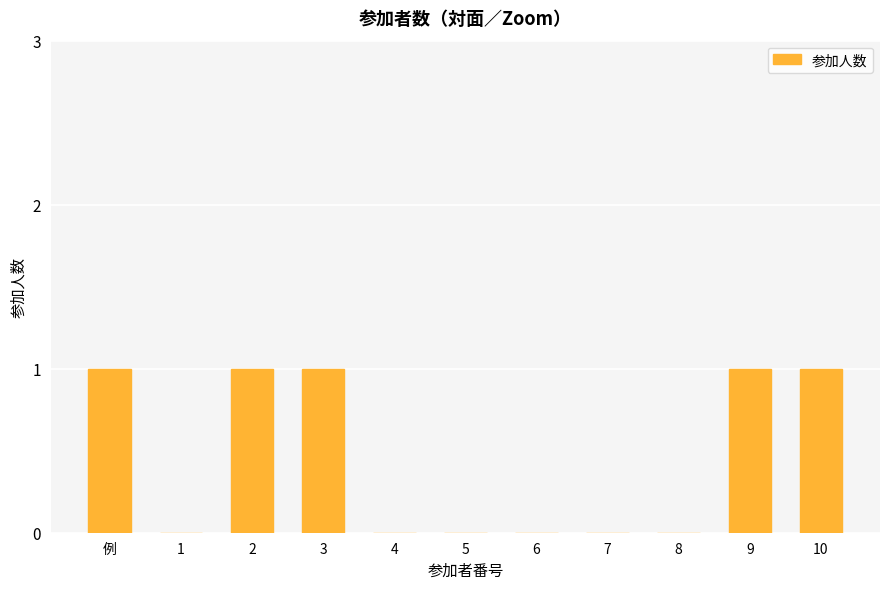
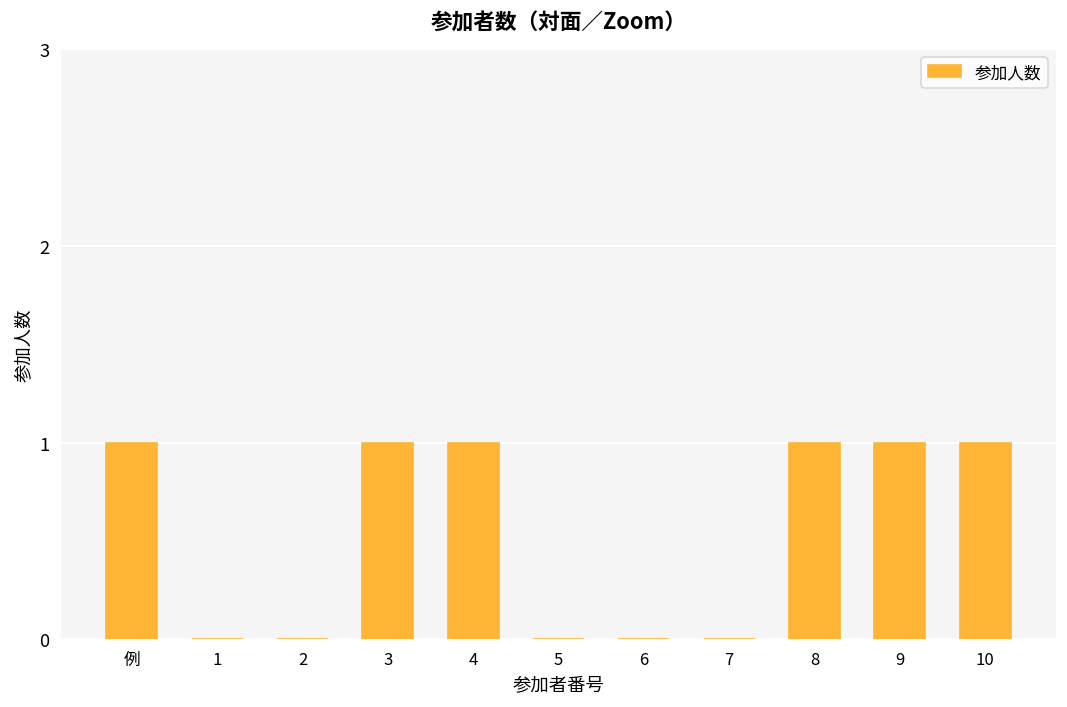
  {
    "例": 1,
    "1": 0,
-   "2": 1,
+   "2": 0,
    "3": 1,
-   "4": 0,
+   "4": 1,
    "5": 0,
    "6": 0,
    "7": 0,
-   "8": 0,
+   "8": 1,
    "9": 1,
    "10": 1
  }
